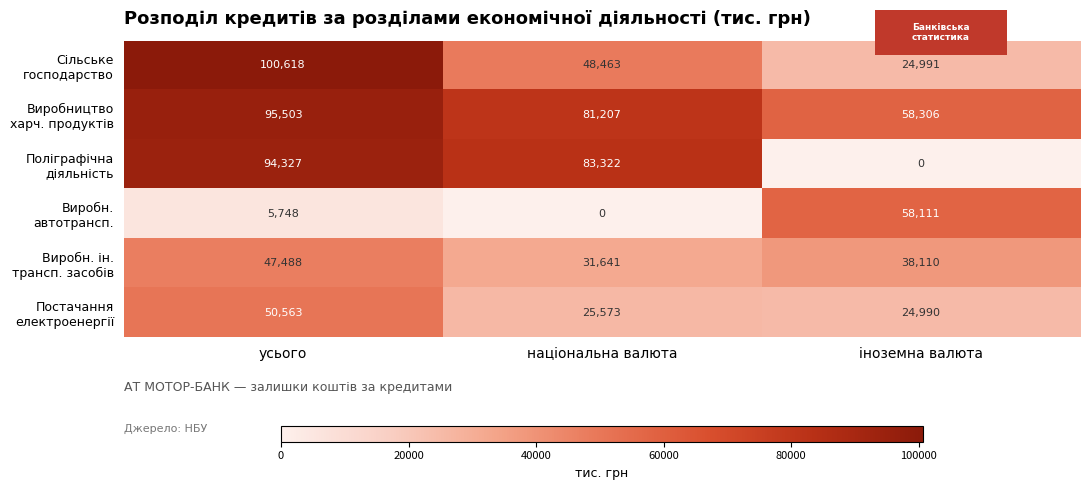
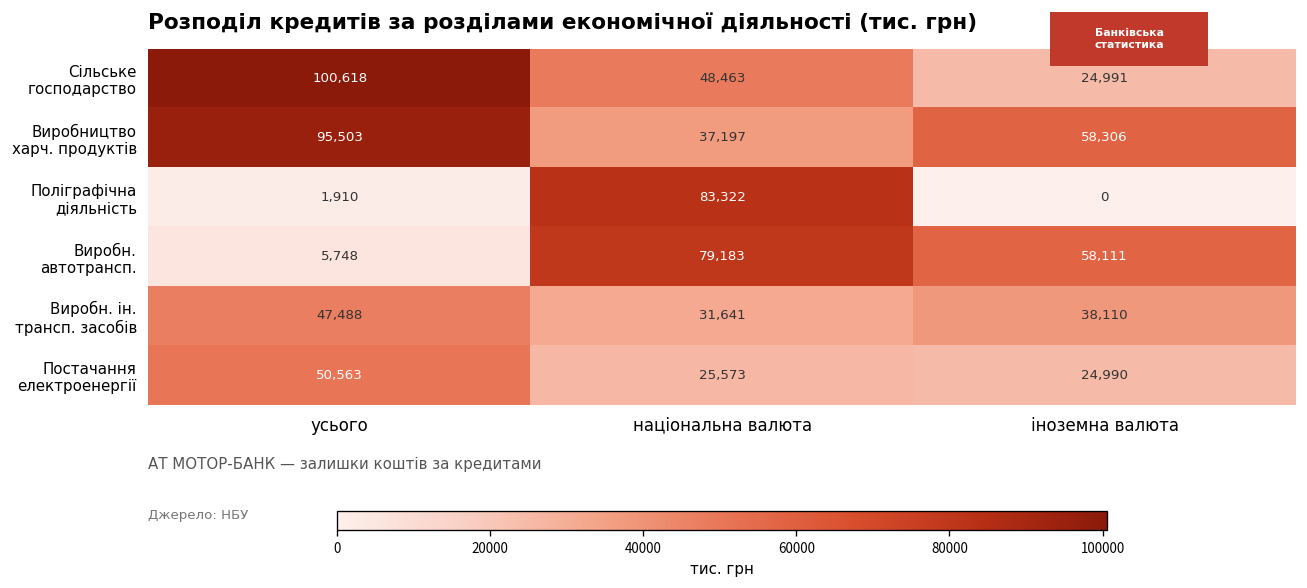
  {
    "Сільське господарство": {
      "усього": "100,618",
      "національна валюта": "48,463",
      "іноземна валюта": "24,991"
    },
    "Виробництво харч. продуктів": {
      "усього": "95,503",
-     "національна валюта": "81,207",
+     "національна валюта": "37,197",
      "іноземна валюта": "58,306"
    },
    "Поліграфічна діяльність": {
-     "усього": "94,327",
+     "усього": "1,910",
      "національна валюта": "83,322",
      "іноземна валюта": "0"
    },
    "Виробн. автотрансп.": {
      "усього": "5,748",
-     "національна валюта": "0",
+     "національна валюта": "79,183",
      "іноземна валюта": "58,111"
    },
    "Виробн. ін. трансп. засобів": {
      "усього": "47,488",
      "національна валюта": "31,641",
      "іноземна валюта": "38,110"
    },
    "Постачання електроенергії": {
      "усього": "50,563",
      "національна валюта": "25,573",
      "іноземна валюта": "24,990"
    }
  }
